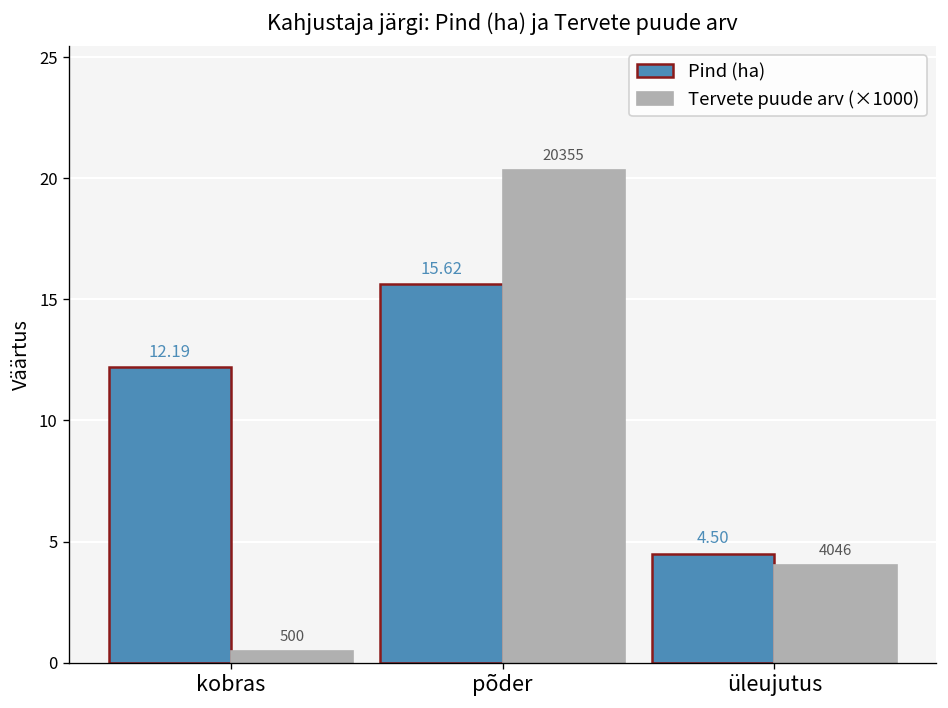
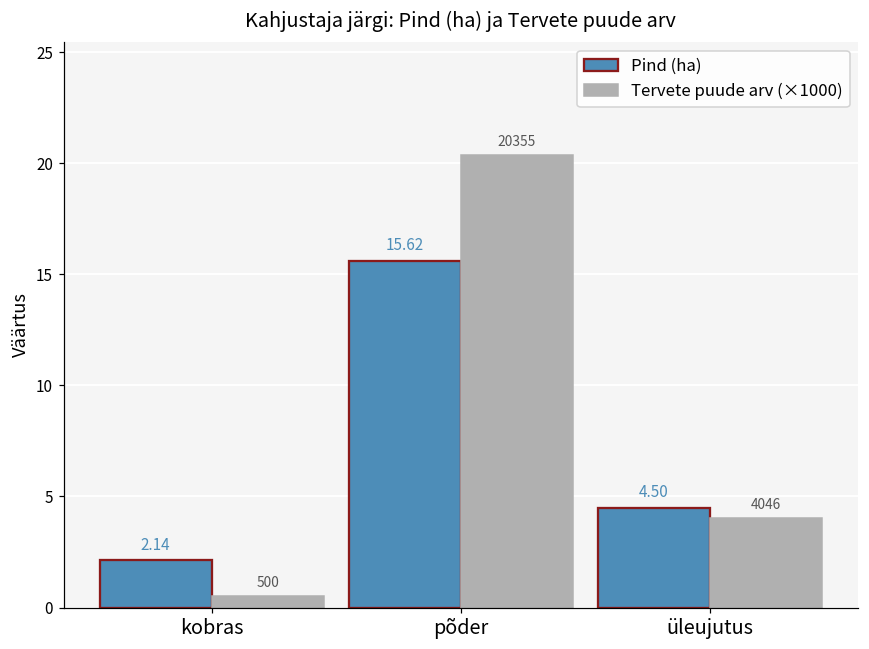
  {
    "Pind (ha)": {
-     "kobras": 12.19,
+     "kobras": 2.14,
      "põder": 15.62,
      "üleujutus": 4.50
    }
  }
